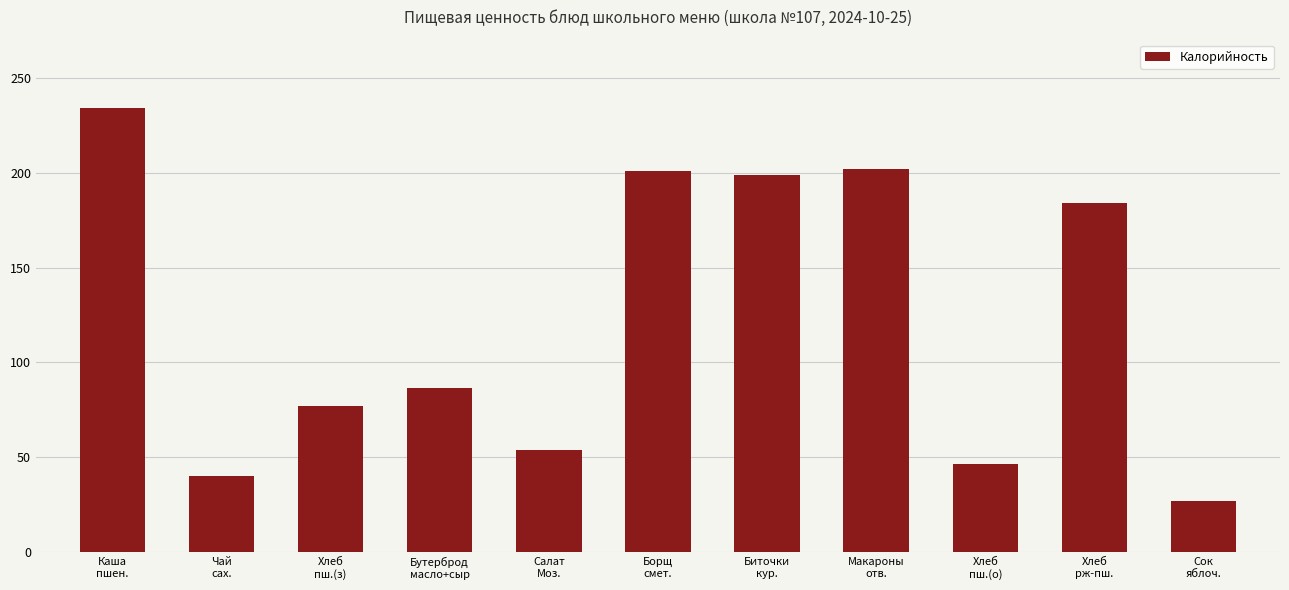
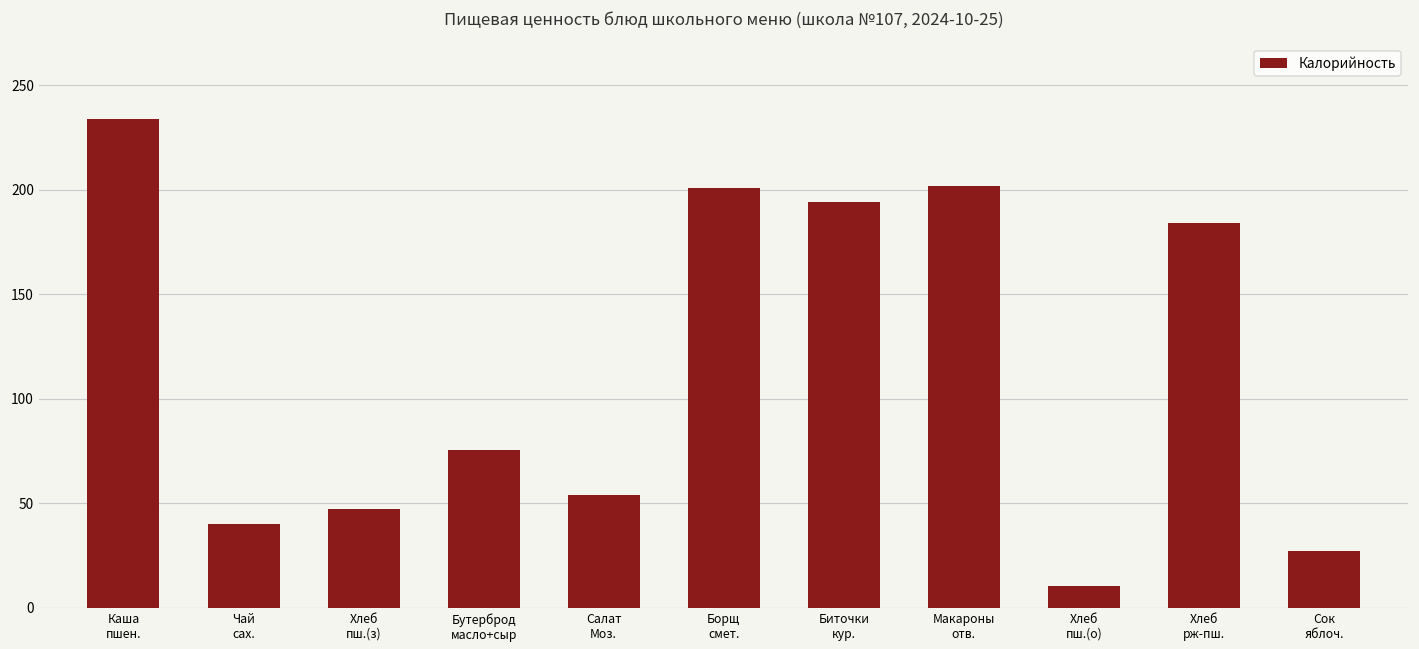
  {
    "Каша пшен.": 234,
    "Чай сах.": 40,
-   "Хлеб пш.(з)": 77,
-   "Бутерброд масло+сыр": 86,
+   "Хлеб пш.(з)": 47,
+   "Бутерброд масло+сыр": 75,
    "Салат Моз.": 54,
    "Борщ смет.": 201,
-   "Биточки кур.": 199,
+   "Биточки кур.": 194,
    "Макароны отв.": 202,
-   "Хлеб пш.(о)": 47,
+   "Хлеб пш.(о)": 10,
    "Хлеб рж-пш.": 184,
    "Сок яблоч.": 27
  }
